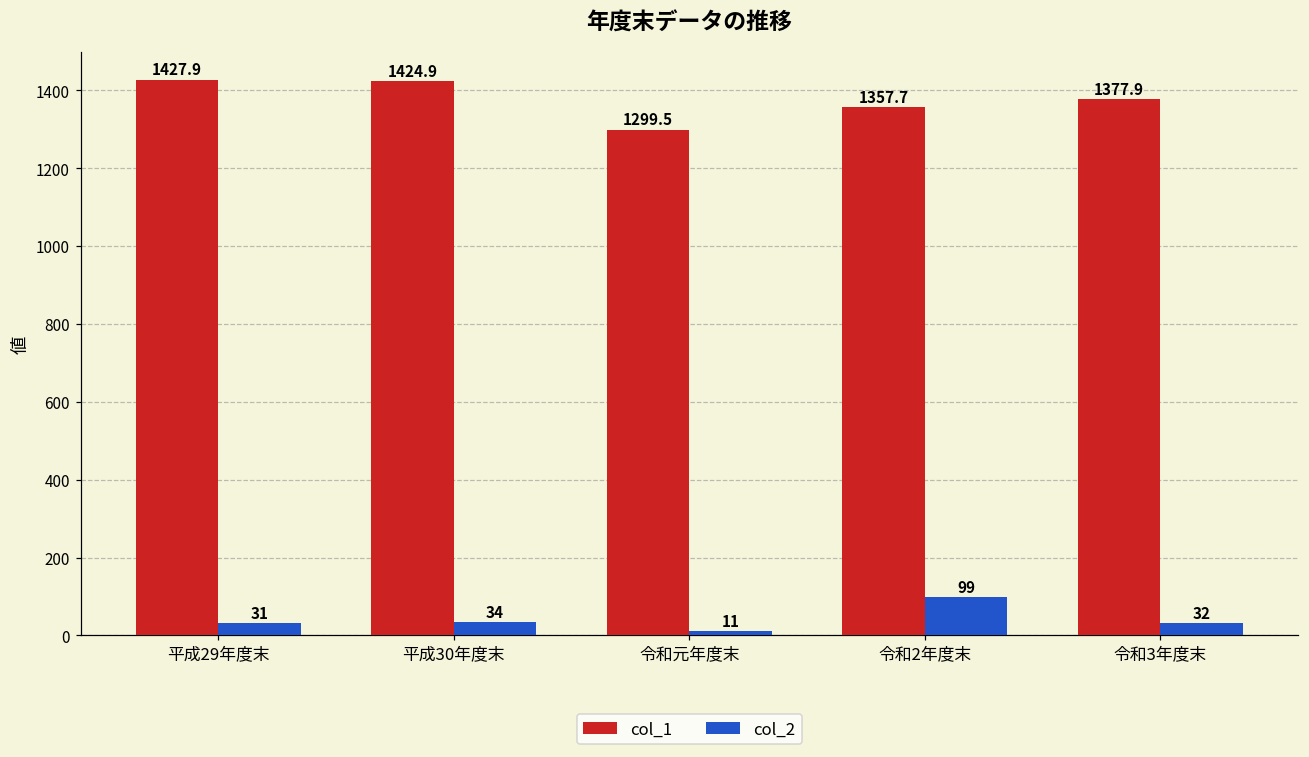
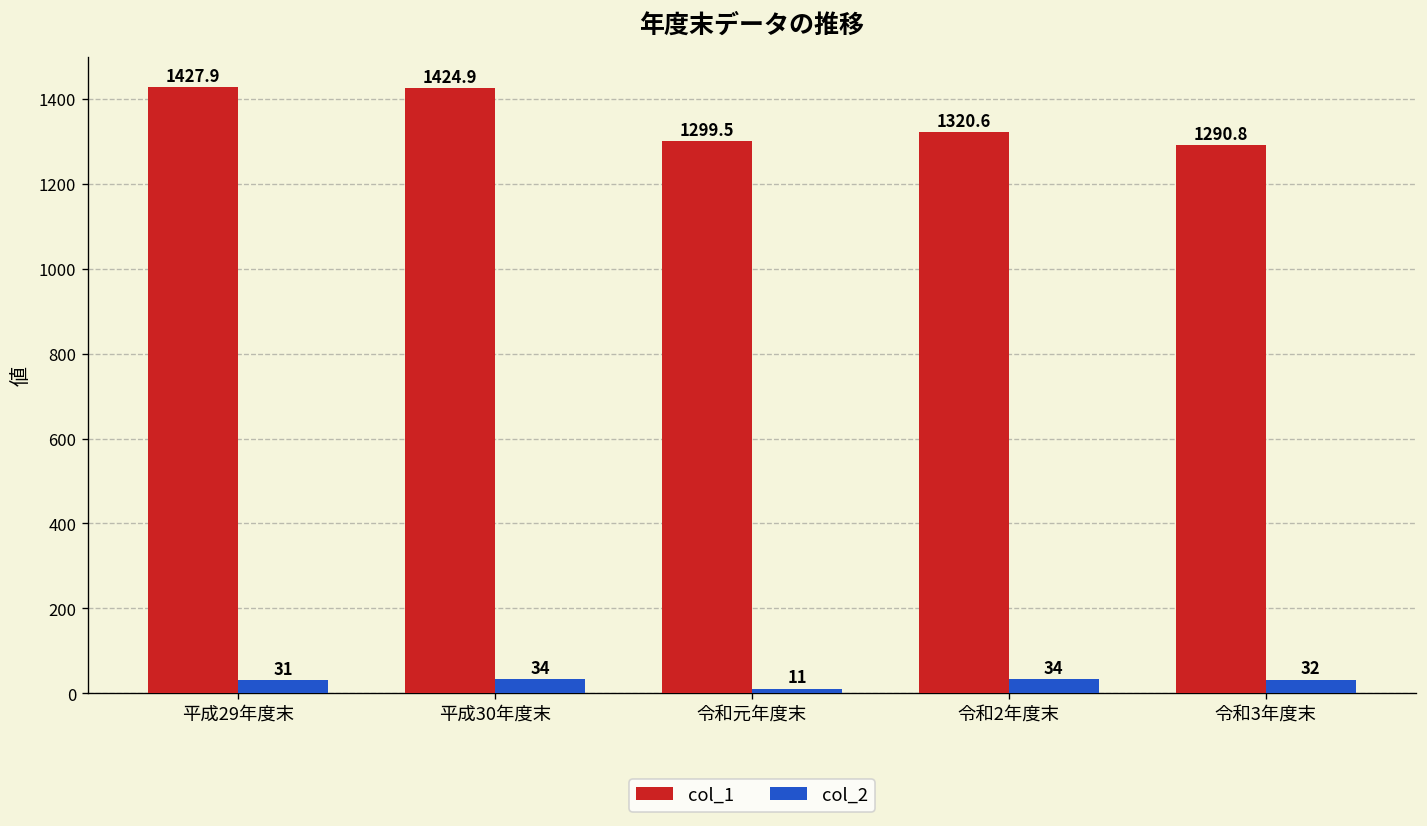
  {
    "col_1": {
      "平成29年度末": 1427.9,
      "平成30年度末": 1424.9,
      "令和元年度末": 1299.5,
-     "令和2年度末": 1357.7,
-     "令和3年度末": 1377.9
+     "令和2年度末": 1320.6,
+     "令和3年度末": 1290.8
    },
    "col_2": {
      "平成29年度末": 31,
      "平成30年度末": 34,
      "令和元年度末": 11,
-     "令和2年度末": 99,
+     "令和2年度末": 34,
      "令和3年度末": 32
    }
  }
